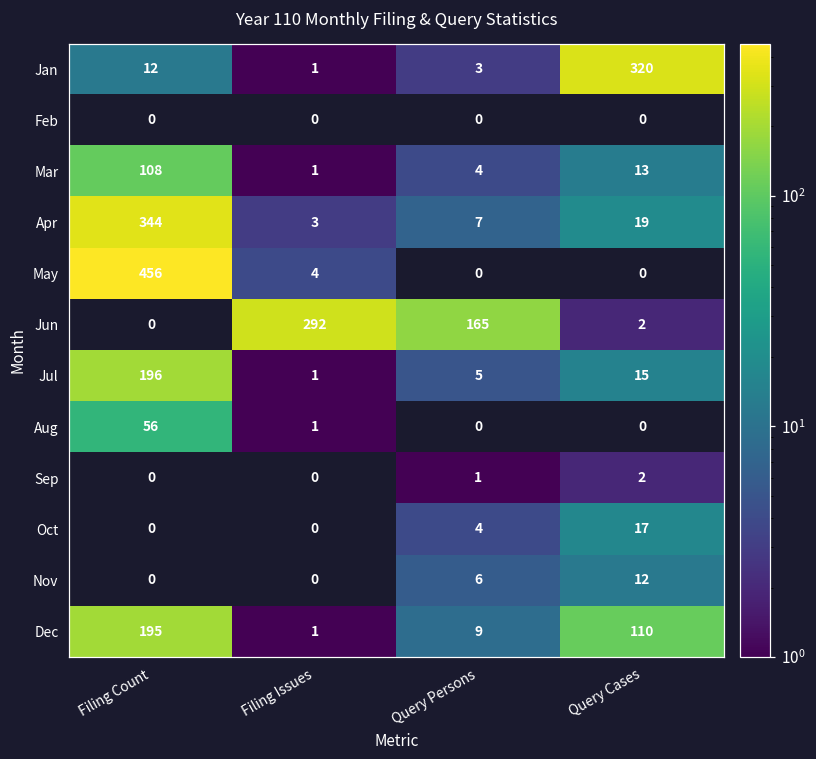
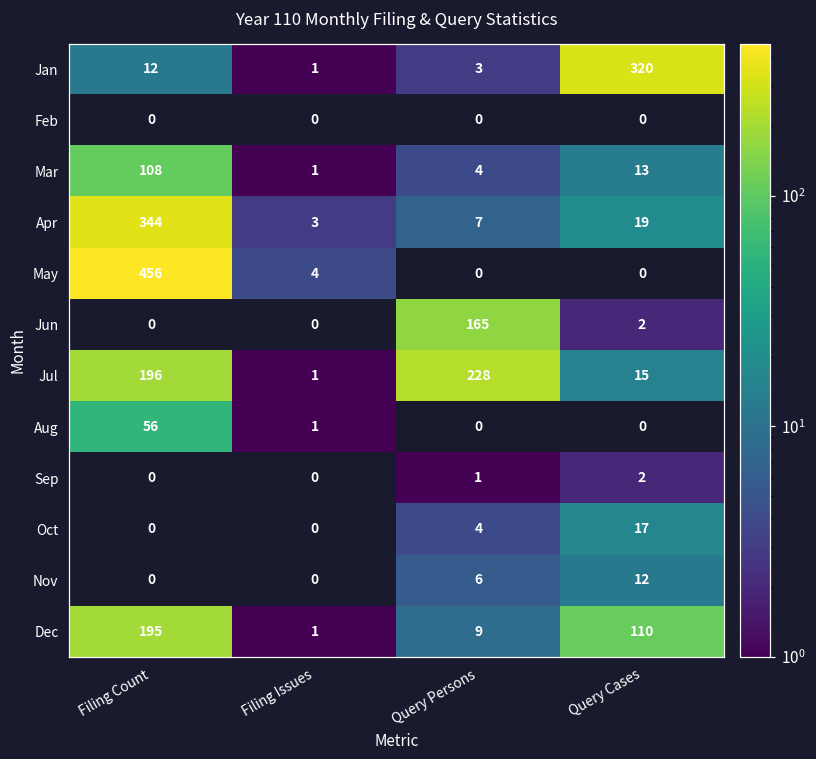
  {
    "Jan": {
      "Filing Count": 12,
      "Filing Issues": 1,
      "Query Persons": 3,
      "Query Cases": 320
    },
    "Feb": {
      "Filing Count": 0,
      "Filing Issues": 0,
      "Query Persons": 0,
      "Query Cases": 0
    },
    "Mar": {
      "Filing Count": 108,
      "Filing Issues": 1,
      "Query Persons": 4,
      "Query Cases": 13
    },
    "Apr": {
      "Filing Count": 344,
      "Filing Issues": 3,
      "Query Persons": 7,
      "Query Cases": 19
    },
    "May": {
      "Filing Count": 456,
      "Filing Issues": 4,
      "Query Persons": 0,
      "Query Cases": 0
    },
    "Jun": {
      "Filing Count": 0,
-     "Filing Issues": 292,
+     "Filing Issues": 0,
      "Query Persons": 165,
      "Query Cases": 2
    },
    "Jul": {
      "Filing Count": 196,
      "Filing Issues": 1,
-     "Query Persons": 5,
+     "Query Persons": 228,
      "Query Cases": 15
    },
    "Aug": {
      "Filing Count": 56,
      "Filing Issues": 1,
      "Query Persons": 0,
      "Query Cases": 0
    },
    "Sep": {
      "Filing Count": 0,
      "Filing Issues": 0,
      "Query Persons": 1,
      "Query Cases": 2
    },
    "Oct": {
      "Filing Count": 0,
      "Filing Issues": 0,
      "Query Persons": 4,
      "Query Cases": 17
    },
    "Nov": {
      "Filing Count": 0,
      "Filing Issues": 0,
      "Query Persons": 6,
      "Query Cases": 12
    },
    "Dec": {
      "Filing Count": 195,
      "Filing Issues": 1,
      "Query Persons": 9,
      "Query Cases": 110
    }
  }
